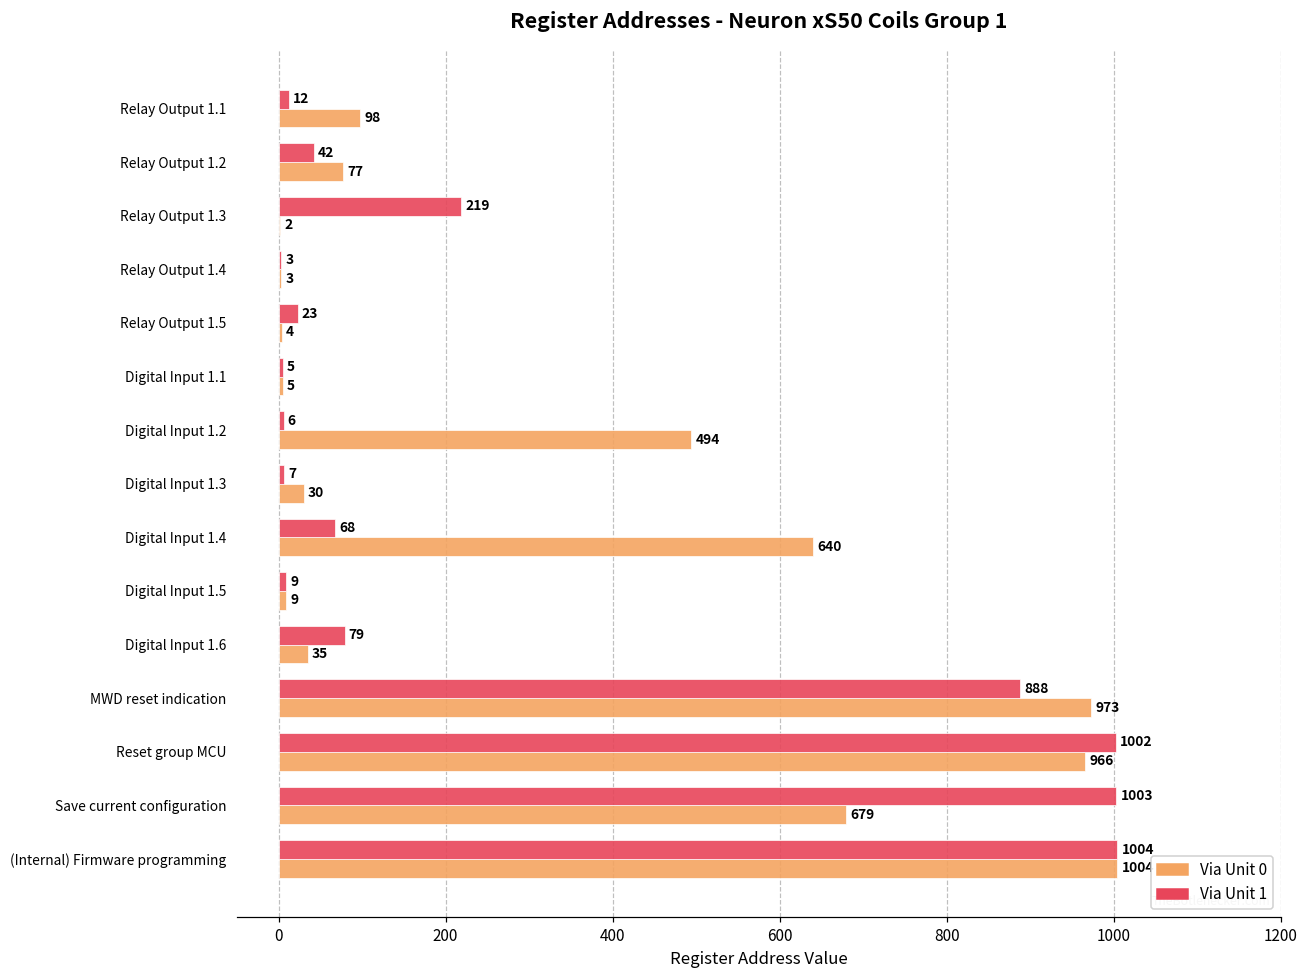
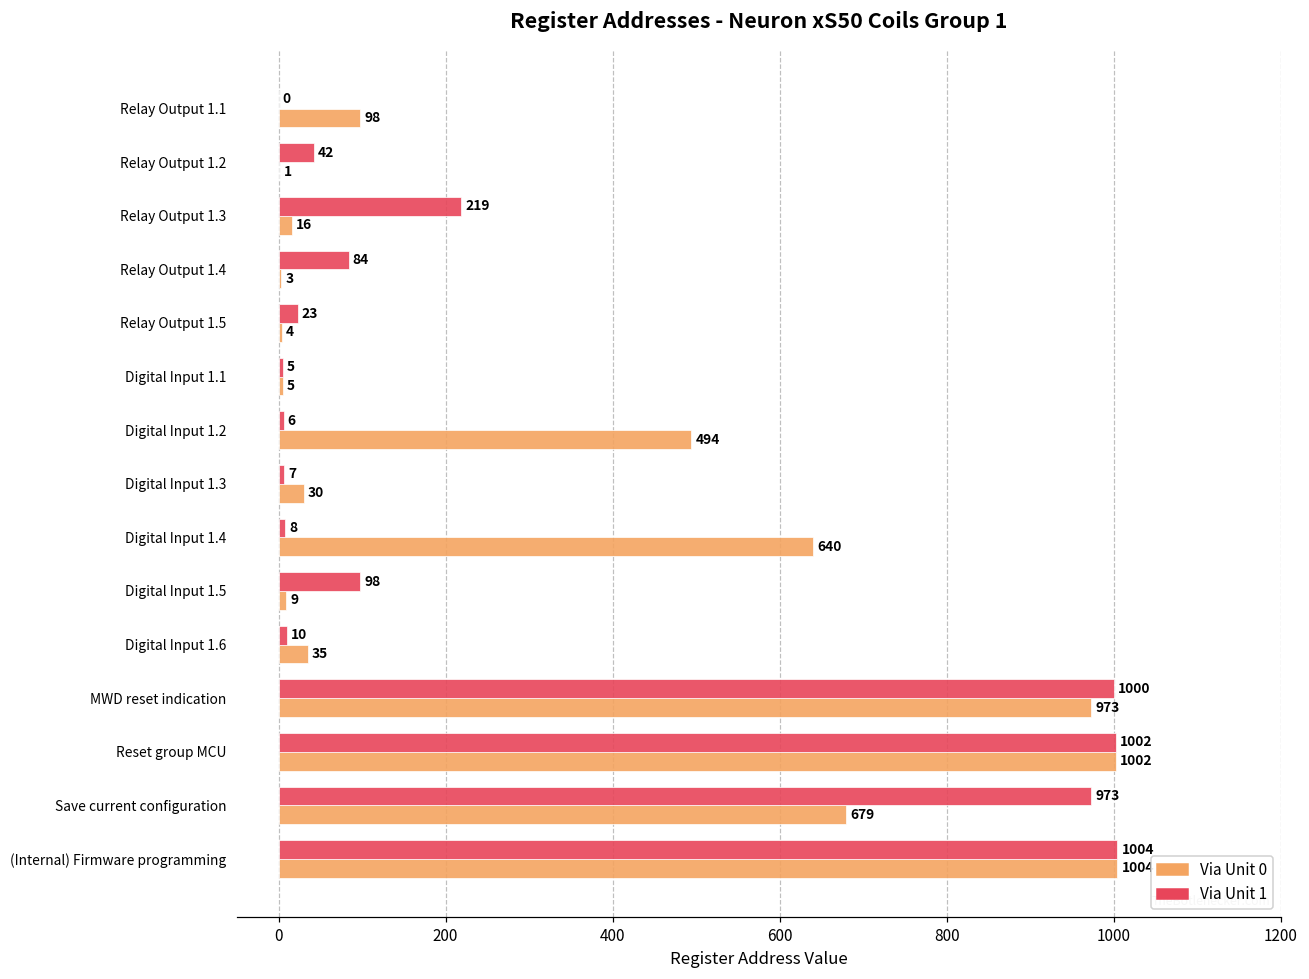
  {
    "Via Unit 0": {
      "Relay Output 1.1": 98,
-     "Relay Output 1.2": 77,
-     "Relay Output 1.3": 2,
+     "Relay Output 1.2": 1,
+     "Relay Output 1.3": 16,
      "Relay Output 1.4": 3,
      "Relay Output 1.5": 4,
      "Digital Input 1.1": 5,
      "Digital Input 1.2": 494,
      "Digital Input 1.3": 30,
      "Digital Input 1.4": 640,
      "Digital Input 1.5": 9,
      "Digital Input 1.6": 35,
      "MWD reset indication": 973,
-     "Reset group MCU": 966,
+     "Reset group MCU": 1002,
      "Save current configuration": 679
    },
    "Via Unit 1": {
-     "Relay Output 1.1": 12,
+     "Relay Output 1.1": 0,
      "Relay Output 1.2": 42,
      "Relay Output 1.3": 219,
-     "Relay Output 1.4": 3,
+     "Relay Output 1.4": 84,
      "Relay Output 1.5": 23,
      "Digital Input 1.1": 5,
      "Digital Input 1.2": 6,
      "Digital Input 1.3": 7,
-     "Digital Input 1.4": 68,
-     "Digital Input 1.5": 9,
-     "Digital Input 1.6": 79,
-     "MWD reset indication": 888,
+     "Digital Input 1.4": 8,
+     "Digital Input 1.5": 98,
+     "Digital Input 1.6": 10,
+     "MWD reset indication": 1000,
      "Reset group MCU": 1002,
-     "Save current configuration": 1003,
+     "Save current configuration": 973,
      "(Internal) Firmware programming": 1004
    }
  }
